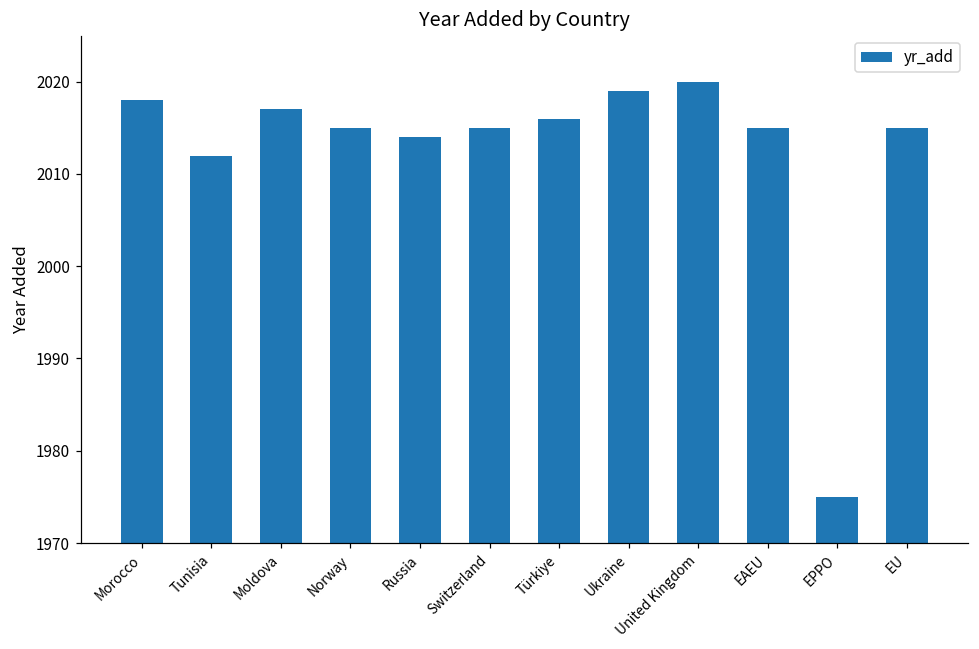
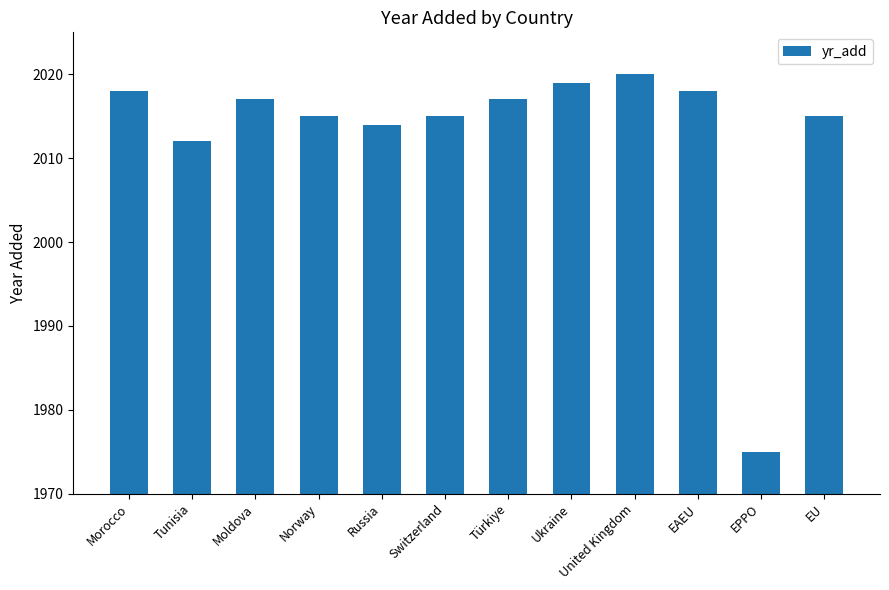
  {
    "Morocco": 2018,
    "Tunisia": 2012,
    "Moldova": 2017,
    "Norway": 2015,
    "Russia": 2014,
    "Switzerland": 2015,
-   "Türkiye": 2016,
+   "Türkiye": 2017,
    "Ukraine": 2019,
    "United Kingdom": 2020,
-   "EAEU": 2015,
+   "EAEU": 2018,
    "EPPO": 1975,
    "EU": 2015
  }
